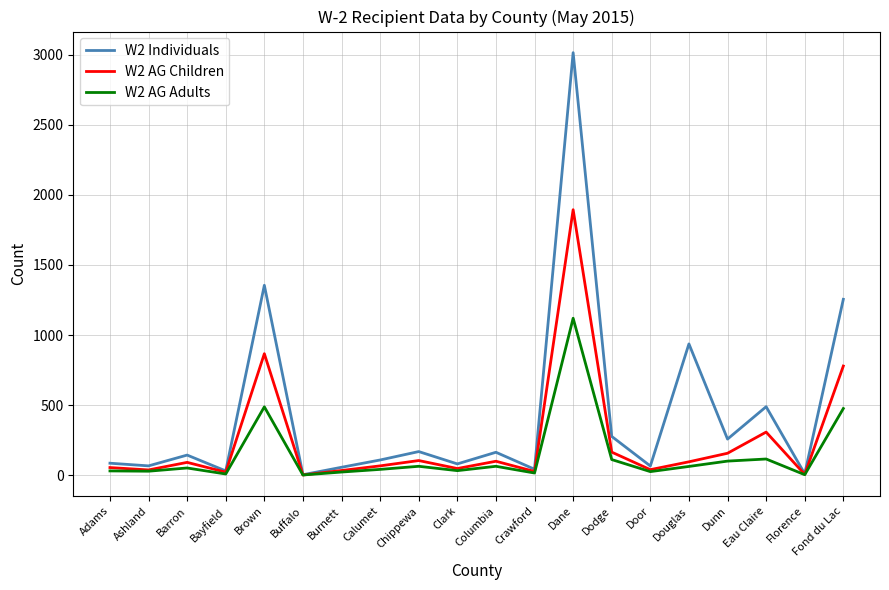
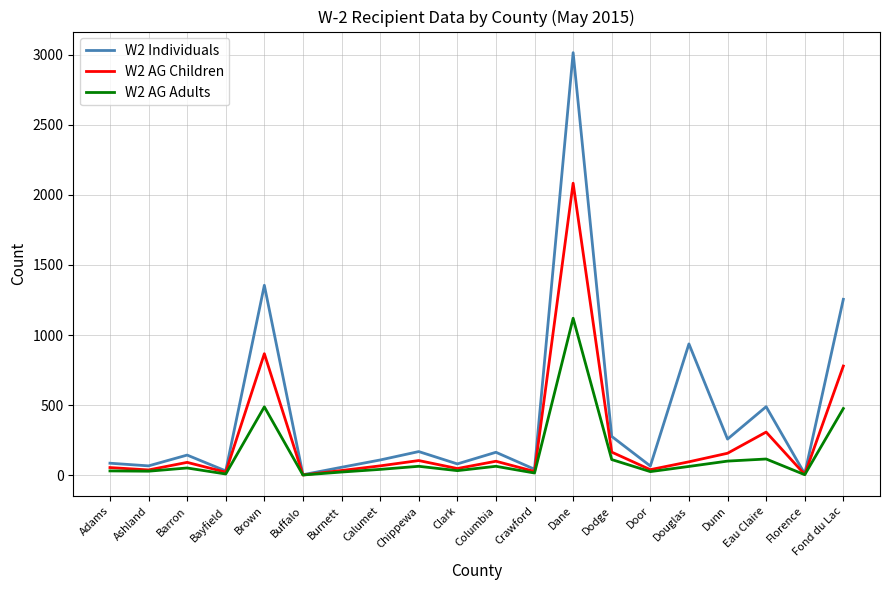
  {
    "W2 Individuals": {
      "Adams": 90,
      "Ashland": 70,
      "Barron": 140,
      "Brown": 1360,
      "Burnett": 60,
      "Calumet": 110,
      "Chippewa": 170,
      "Clark": 80,
      "Columbia": 160,
      "Dane": 3010,
      "Dodge": 280,
      "Door": 70,
      "Douglas": 940,
      "Dunn": 260,
      "Eau Claire": 490,
      "Fond du Lac": 1260
    },
    "W2 AG Children": {
      "Adams": 60,
      "Barron": 90,
      "Brown": 870,
      "Calumet": 70,
      "Chippewa": 110,
      "Columbia": 100,
-     "Dane": 1890,
+     "Dane": 2080,
      "Dodge": 170,
      "Douglas": 100,
      "Dunn": 160,
      "Eau Claire": 310,
      "Fond du Lac": 780
    },
    "W2 AG Adults": {
      "Adams": 30,
      "Barron": 50,
      "Brown": 490,
      "Calumet": 40,
      "Chippewa": 60,
      "Columbia": 60,
      "Dane": 1120,
      "Dodge": 110,
      "Douglas": 60,
      "Dunn": 100,
      "Eau Claire": 120,
      "Fond du Lac": 480
    }
  }
